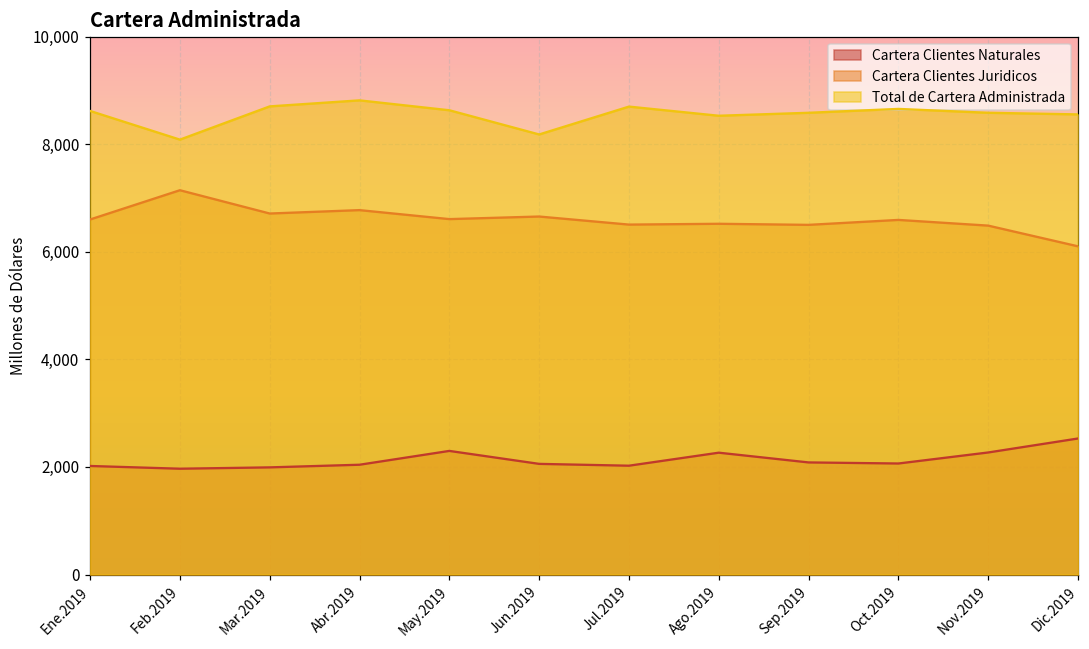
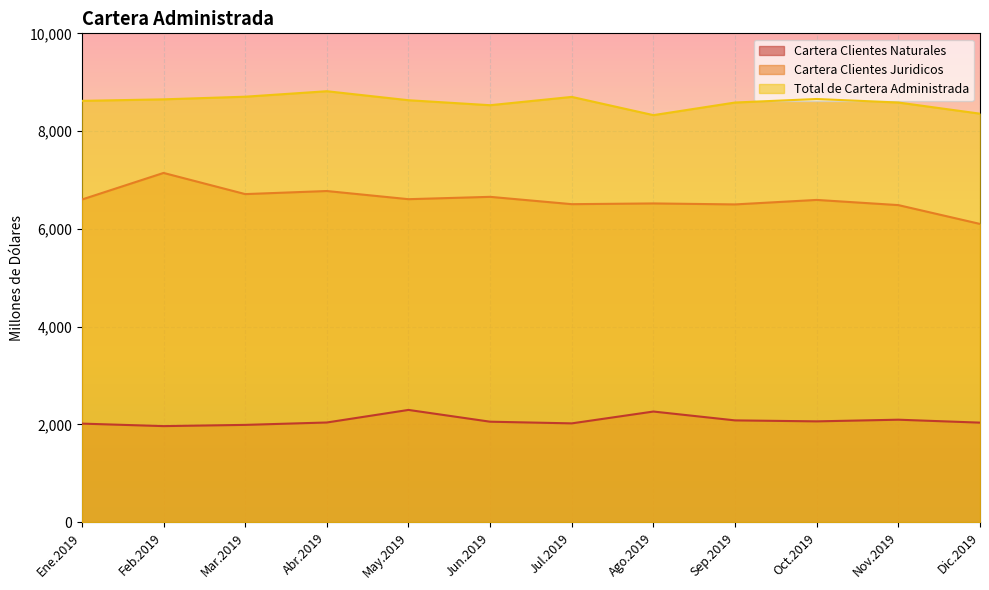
  {
    "Cartera Clientes Naturales": {
      "Ene.2019": "2,000",
      "Feb.2019": "2,000",
      "Mar.2019": "2,000",
      "Abr.2019": "2,000",
      "May.2019": "2,300",
      "Jun.2019": "2,100",
      "Jul.2019": "2,000",
      "Ago.2019": "2,300",
      "Sep.2019": "2,100",
      "Oct.2019": "2,100",
-     "Nov.2019": "2,300",
-     "Dic.2019": "2,500"
+     "Nov.2019": "2,100",
+     "Dic.2019": "2,000"
    },
    "Cartera Clientes Juridicos": {
      "Ene.2019": "6,600",
      "Feb.2019": "7,100",
      "Mar.2019": "6,700",
      "Abr.2019": "6,800",
      "May.2019": "6,600",
      "Jun.2019": "6,700",
      "Jul.2019": "6,500",
      "Ago.2019": "6,500",
      "Sep.2019": "6,500",
      "Oct.2019": "6,600",
      "Nov.2019": "6,500",
      "Dic.2019": "6,100"
    },
    "Total de Cartera Administrada": {
      "Ene.2019": "8,600",
-     "Feb.2019": "8,100",
+     "Feb.2019": "8,700",
      "Mar.2019": "8,700",
      "Abr.2019": "8,800",
      "May.2019": "8,600",
-     "Jun.2019": "8,200",
+     "Jun.2019": "8,500",
      "Jul.2019": "8,700",
-     "Ago.2019": "8,500",
+     "Ago.2019": "8,300",
      "Sep.2019": "8,600",
      "Nov.2019": "8,600",
-     "Dic.2019": "8,600"
+     "Dic.2019": "8,400"
    }
  }
